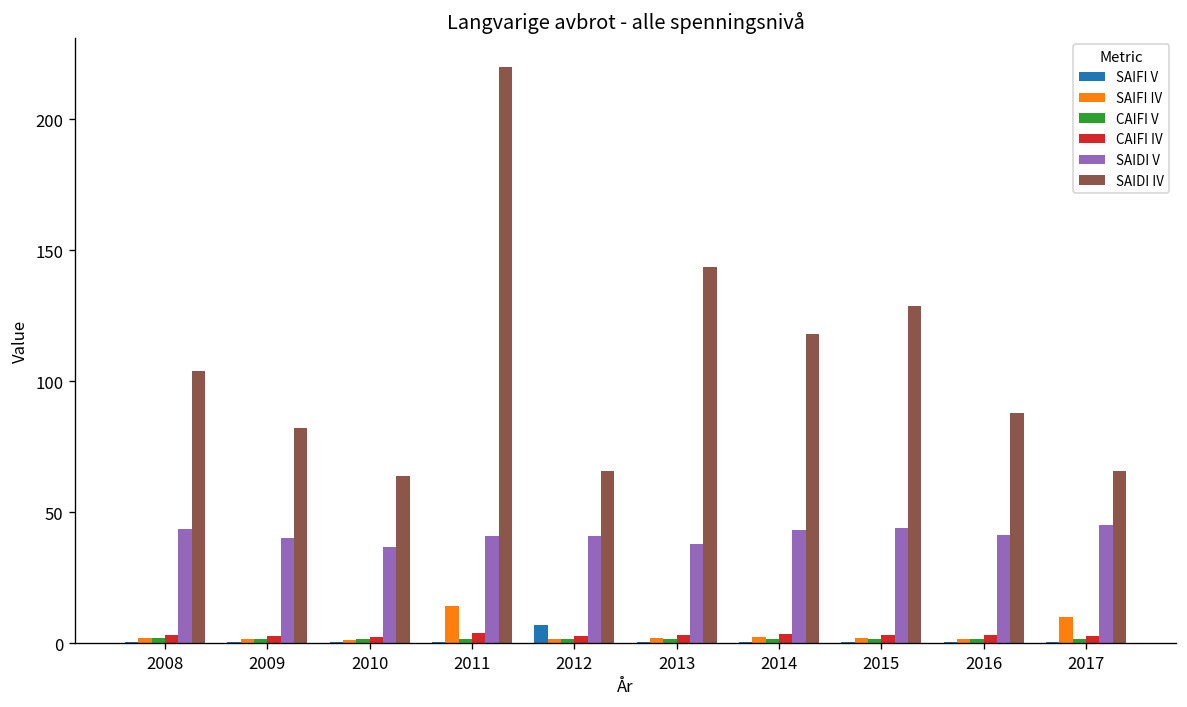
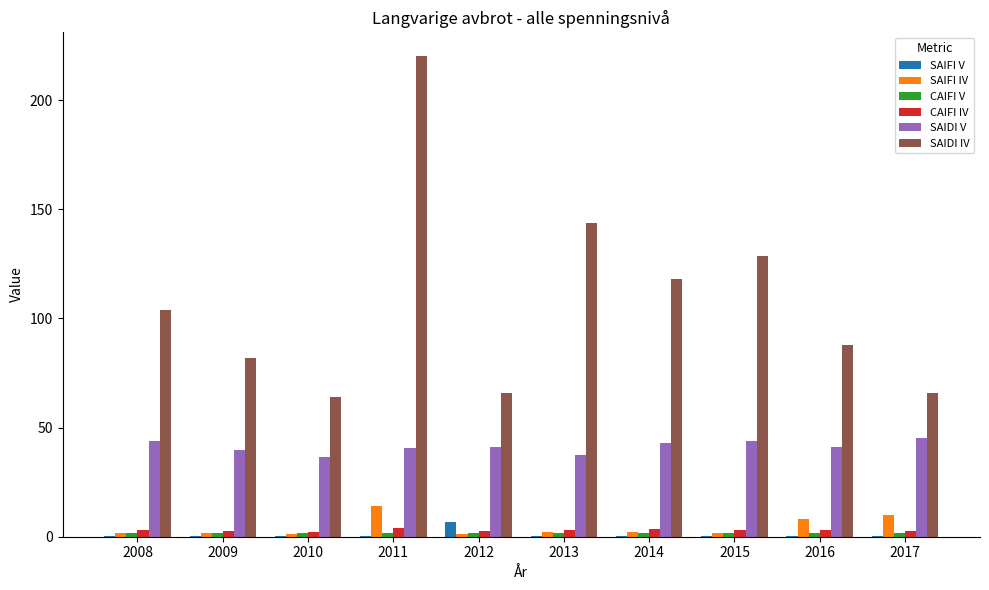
  {
    "SAIFI V": {
      "2012": 7
    },
    "SAIFI IV": {
      "2008": 2,
      "2009": 2,
      "2010": 1,
      "2011": 14,
      "2012": 1,
      "2013": 2,
      "2014": 2,
      "2015": 2,
-     "2016": 2,
+     "2016": 8,
      "2017": 10
    },
    "CAIFI V": {
      "2008": 2,
      "2009": 2,
      "2010": 2,
      "2011": 2,
      "2012": 2,
      "2013": 2,
      "2014": 2,
      "2015": 2,
      "2016": 2,
      "2017": 1
    },
    "CAIFI IV": {
      "2008": 3,
      "2009": 3,
      "2010": 2,
      "2011": 4,
      "2012": 3,
      "2013": 3,
      "2014": 4,
      "2015": 3,
      "2016": 3,
      "2017": 3
    },
    "SAIDI V": {
      "2008": 44,
      "2009": 40,
      "2010": 37,
      "2011": 41,
      "2012": 41,
      "2013": 38,
      "2014": 43,
      "2015": 44,
      "2016": 41,
      "2017": 45
    },
    "SAIDI IV": {
      "2008": 104,
      "2009": 82,
      "2010": 64,
      "2011": 220,
      "2012": 66,
      "2013": 144,
      "2014": 118,
      "2015": 129,
      "2016": 88,
      "2017": 66
    }
  }
